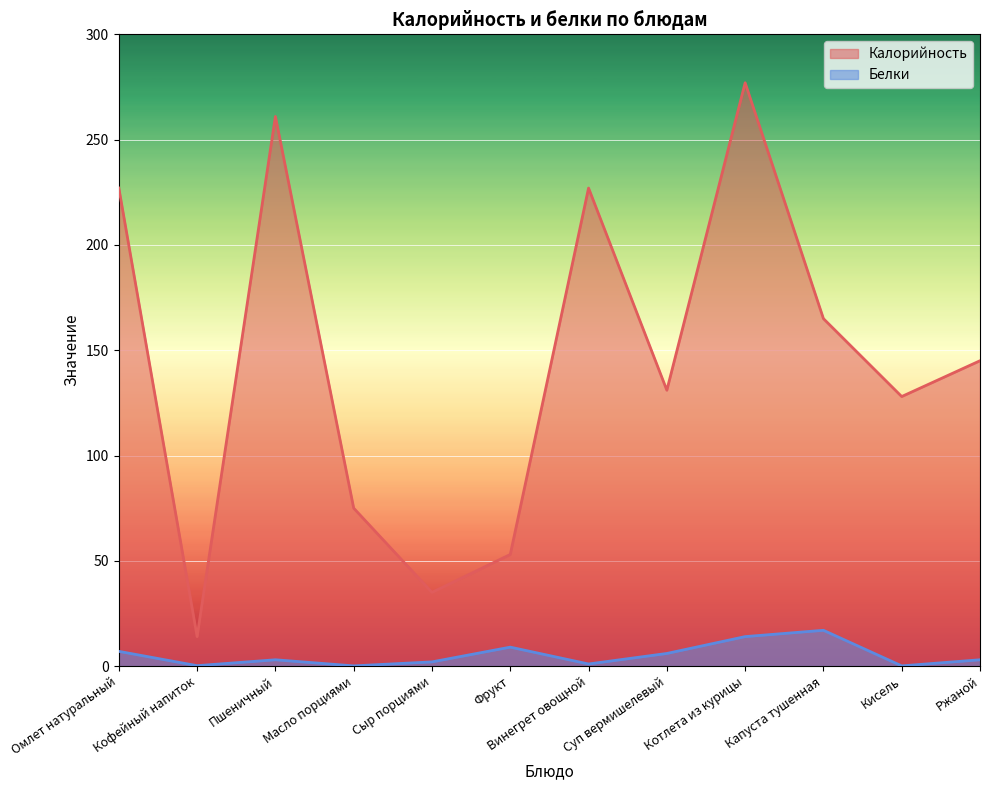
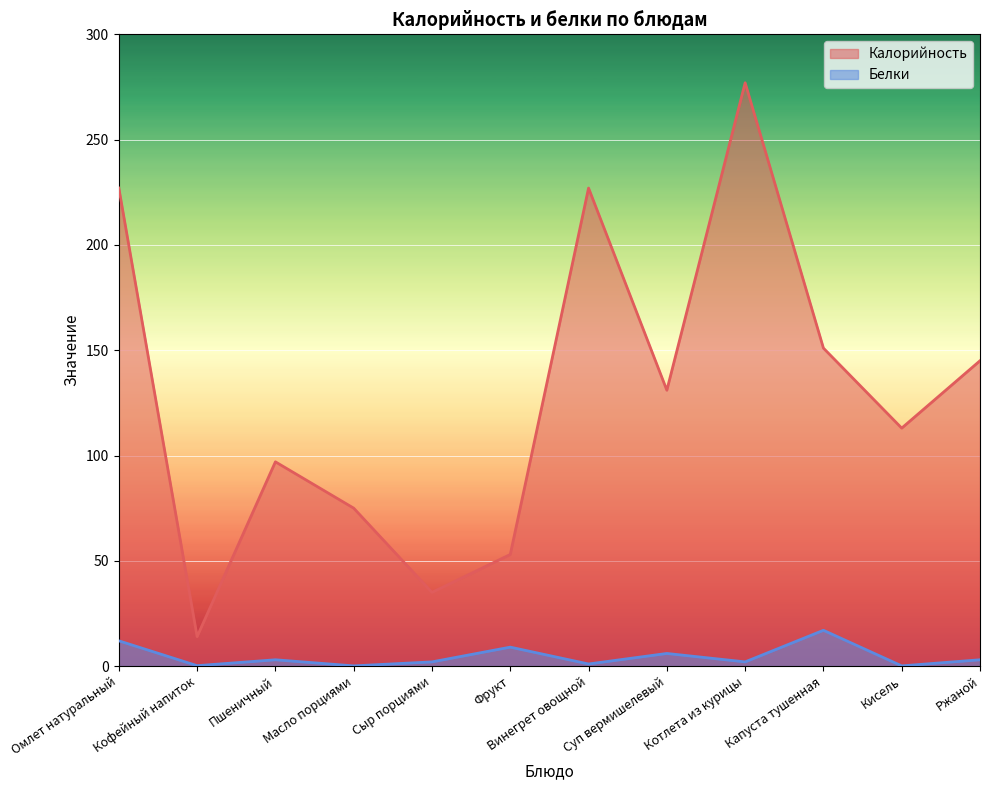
  {
    "Калорийность": {
      "Омлет натуральный": 227,
      "Кофейный напиток": 14,
-     "Пшеничный": 261,
+     "Пшеничный": 97,
      "Масло порциями": 75,
      "Сыр порциями": 35,
      "Фрукт": 53,
      "Винегрет овощной": 227,
      "Суп вермишелевый": 131,
      "Котлета из курицы": 277,
-     "Капуста тушенная": 165,
-     "Кисель": 128,
+     "Капуста тушенная": 151,
+     "Кисель": 113,
      "Ржаной": 145
    },
    "Белки": {
-     "Омлет натуральный": 7,
+     "Омлет натуральный": 12,
      "Кофейный напиток": 0,
      "Пшеничный": 3,
      "Масло порциями": 0,
      "Сыр порциями": 2,
      "Фрукт": 9,
      "Винегрет овощной": 1,
      "Суп вермишелевый": 6,
-     "Котлета из курицы": 14,
+     "Котлета из курицы": 2,
      "Капуста тушенная": 17,
      "Кисель": 0,
      "Ржаной": 3
    }
  }
